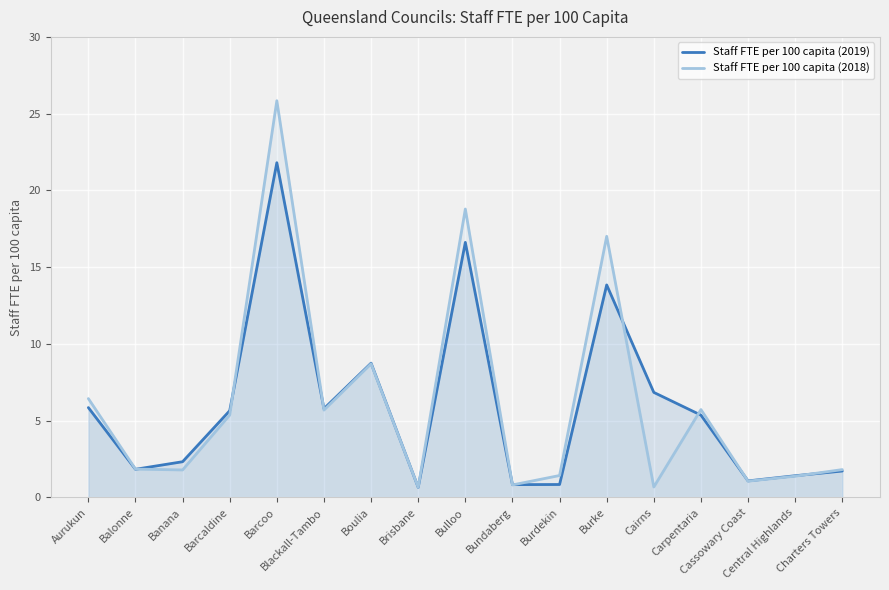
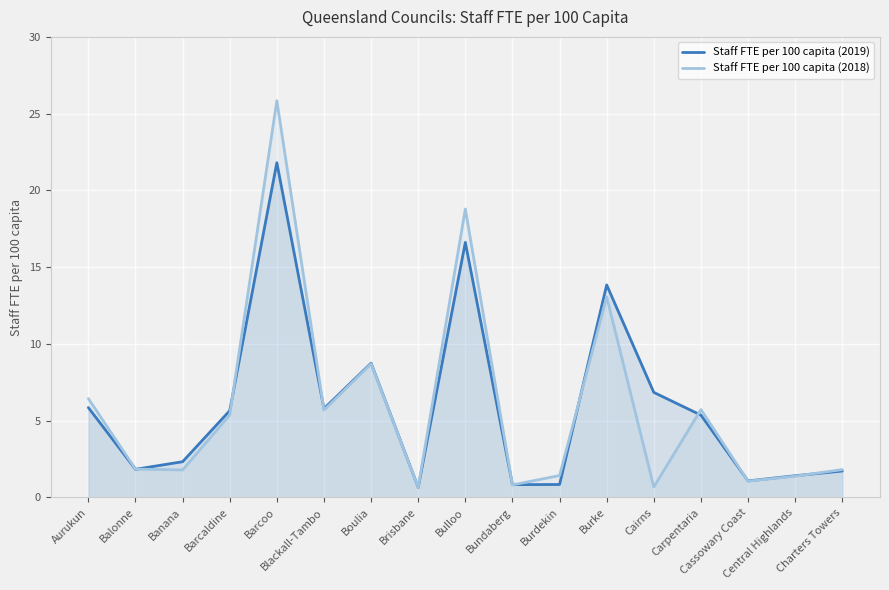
  {
    "Staff FTE per 100 capita (2019)": {
      "Aurukun": 5.9,
      "Banana": 2.3,
      "Barcaldine": 5.7,
      "Barcoo": 21.8,
      "Bulloo": 16.6,
      "Burdekin": 0.8,
      "Burke": 13.8,
      "Cairns": 6.8,
      "Carpentaria": 5.4
    },
    "Staff FTE per 100 capita (2018)": {
      "Aurukun": 6.4,
      "Banana": 1.8,
      "Barcaldine": 5.4,
      "Barcoo": 25.8,
      "Bulloo": 18.8,
      "Burdekin": 1.4,
-     "Burke": 17.0,
+     "Burke": 13.1,
      "Cairns": 0.7,
      "Carpentaria": 5.7
    }
  }
